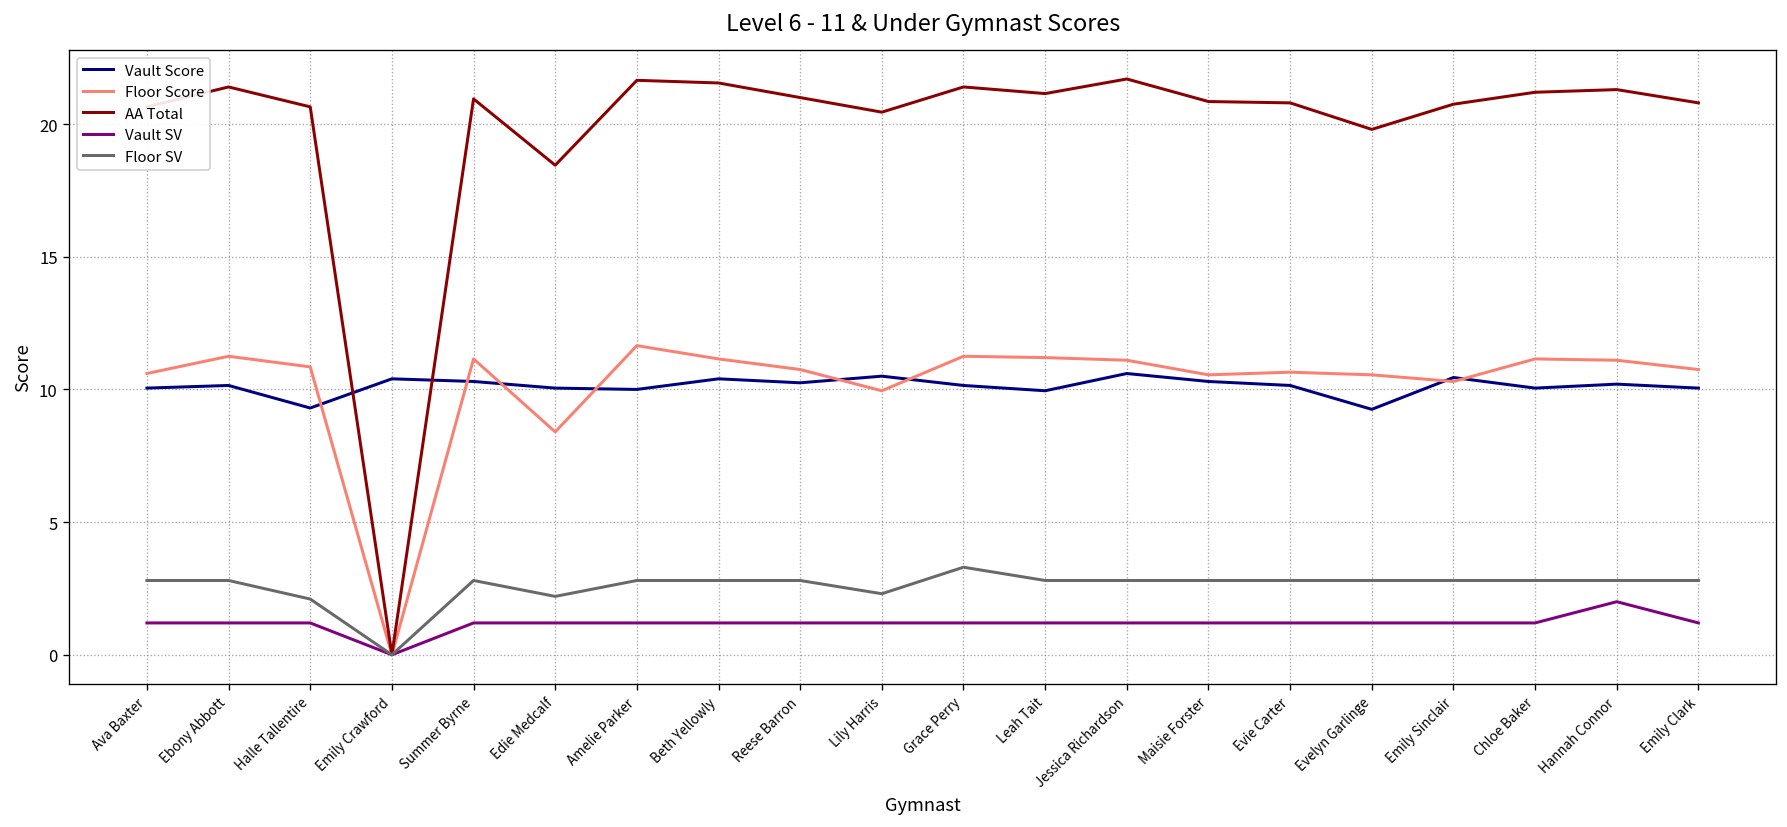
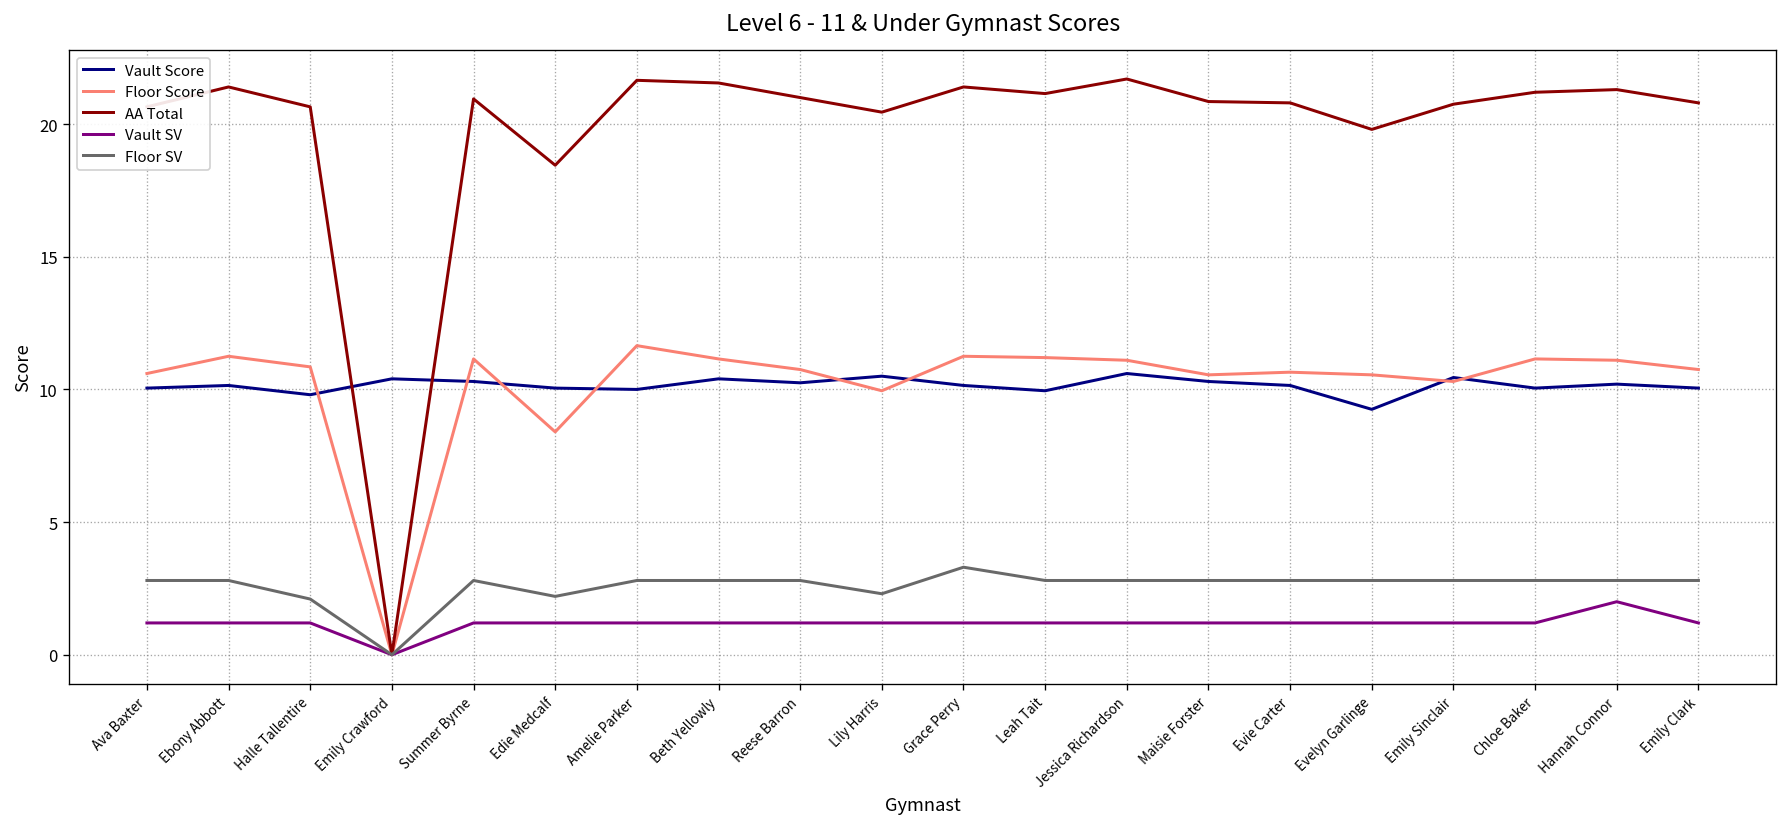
  {
    "Vault Score": {
      "Ava Baxter": 10.1,
      "Ebony Abbott": 10.2,
-     "Halle Tallentire": 9.3,
+     "Halle Tallentire": 9.8,
      "Emily Crawford": 10.4,
      "Summer Byrne": 10.3,
      "Edie Medcalf": 10.1,
      "Amelie Parker": 10.0,
      "Beth Yellowly": 10.4,
      "Reese Barron": 10.3,
      "Lily Harris": 10.5,
      "Grace Perry": 10.2,
      "Leah Tait": 10.0,
      "Jessica Richardson": 10.6,
      "Maisie Forster": 10.3,
      "Evie Carter": 10.2,
      "Evelyn Garlinge": 9.3,
      "Emily Sinclair": 10.5,
      "Chloe Baker": 10.1,
      "Hannah Connor": 10.2,
      "Emily Clark": 10.1
    },
    "Floor Score": {
      "Ava Baxter": 10.6,
      "Ebony Abbott": 11.3,
      "Halle Tallentire": 10.9,
      "Summer Byrne": 11.2,
      "Edie Medcalf": 8.4,
      "Amelie Parker": 11.7,
      "Beth Yellowly": 11.2,
      "Reese Barron": 10.8,
      "Lily Harris": 10.0,
      "Grace Perry": 11.3,
      "Leah Tait": 11.2,
      "Jessica Richardson": 11.1,
      "Maisie Forster": 10.6,
      "Evie Carter": 10.7,
      "Evelyn Garlinge": 10.6,
      "Emily Sinclair": 10.3,
      "Chloe Baker": 11.2,
      "Hannah Connor": 11.1,
      "Emily Clark": 10.8
    },
    "AA Total": {
      "Ebony Abbott": 21.4,
      "Halle Tallentire": 20.7,
      "Summer Byrne": 21.0,
      "Edie Medcalf": 18.5,
      "Amelie Parker": 21.7,
      "Beth Yellowly": 21.6,
      "Reese Barron": 21.0,
      "Lily Harris": 20.5,
      "Grace Perry": 21.4,
      "Leah Tait": 21.2,
      "Jessica Richardson": 21.7,
      "Maisie Forster": 20.9,
      "Evie Carter": 20.8,
      "Evelyn Garlinge": 19.8,
      "Emily Sinclair": 20.8,
      "Chloe Baker": 21.2,
      "Hannah Connor": 21.3,
      "Emily Clark": 20.8
    },
    "Vault SV": {
      "Ava Baxter": 1.2,
      "Ebony Abbott": 1.2,
      "Halle Tallentire": 1.2,
      "Summer Byrne": 1.2,
      "Edie Medcalf": 1.2,
      "Amelie Parker": 1.2,
      "Beth Yellowly": 1.2,
      "Reese Barron": 1.2,
      "Lily Harris": 1.2,
      "Grace Perry": 1.2,
      "Leah Tait": 1.2,
      "Jessica Richardson": 1.2,
      "Maisie Forster": 1.2,
      "Evie Carter": 1.2,
      "Evelyn Garlinge": 1.2,
      "Emily Sinclair": 1.2,
      "Chloe Baker": 1.2,
      "Hannah Connor": 2.0,
      "Emily Clark": 1.2
    },
    "Floor SV": {
      "Ava Baxter": 2.8,
      "Ebony Abbott": 2.8,
      "Halle Tallentire": 2.1,
      "Summer Byrne": 2.8,
      "Edie Medcalf": 2.2,
      "Amelie Parker": 2.8,
      "Beth Yellowly": 2.8,
      "Reese Barron": 2.8,
      "Lily Harris": 2.3,
      "Grace Perry": 3.3,
      "Leah Tait": 2.8,
      "Jessica Richardson": 2.8,
      "Maisie Forster": 2.8,
      "Evie Carter": 2.8,
      "Evelyn Garlinge": 2.8,
      "Emily Sinclair": 2.8,
      "Chloe Baker": 2.8,
      "Hannah Connor": 2.8,
      "Emily Clark": 2.8
    }
  }
